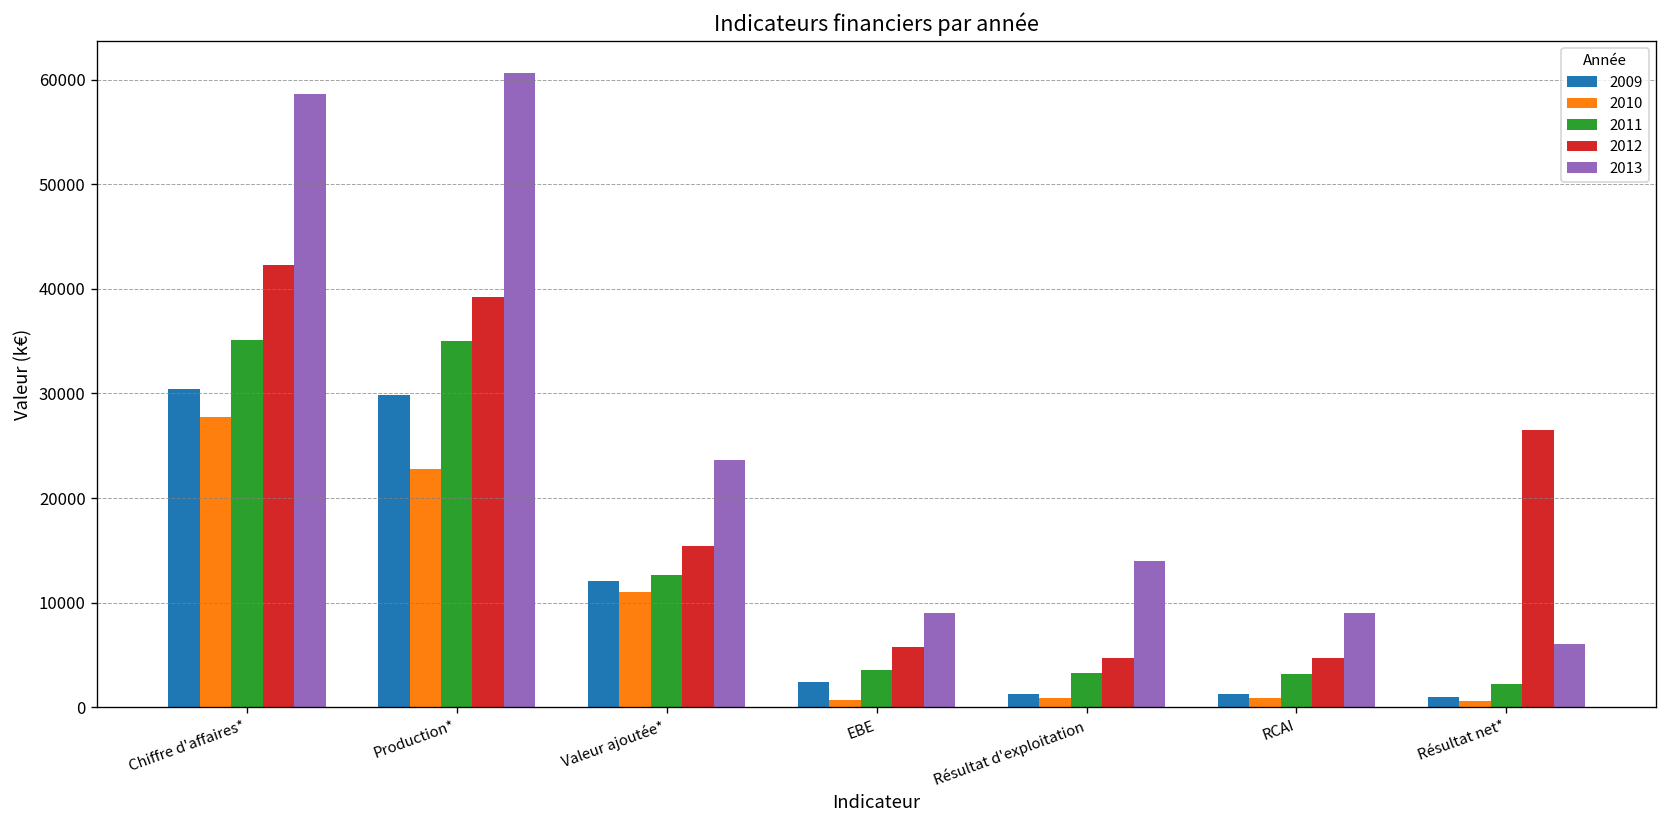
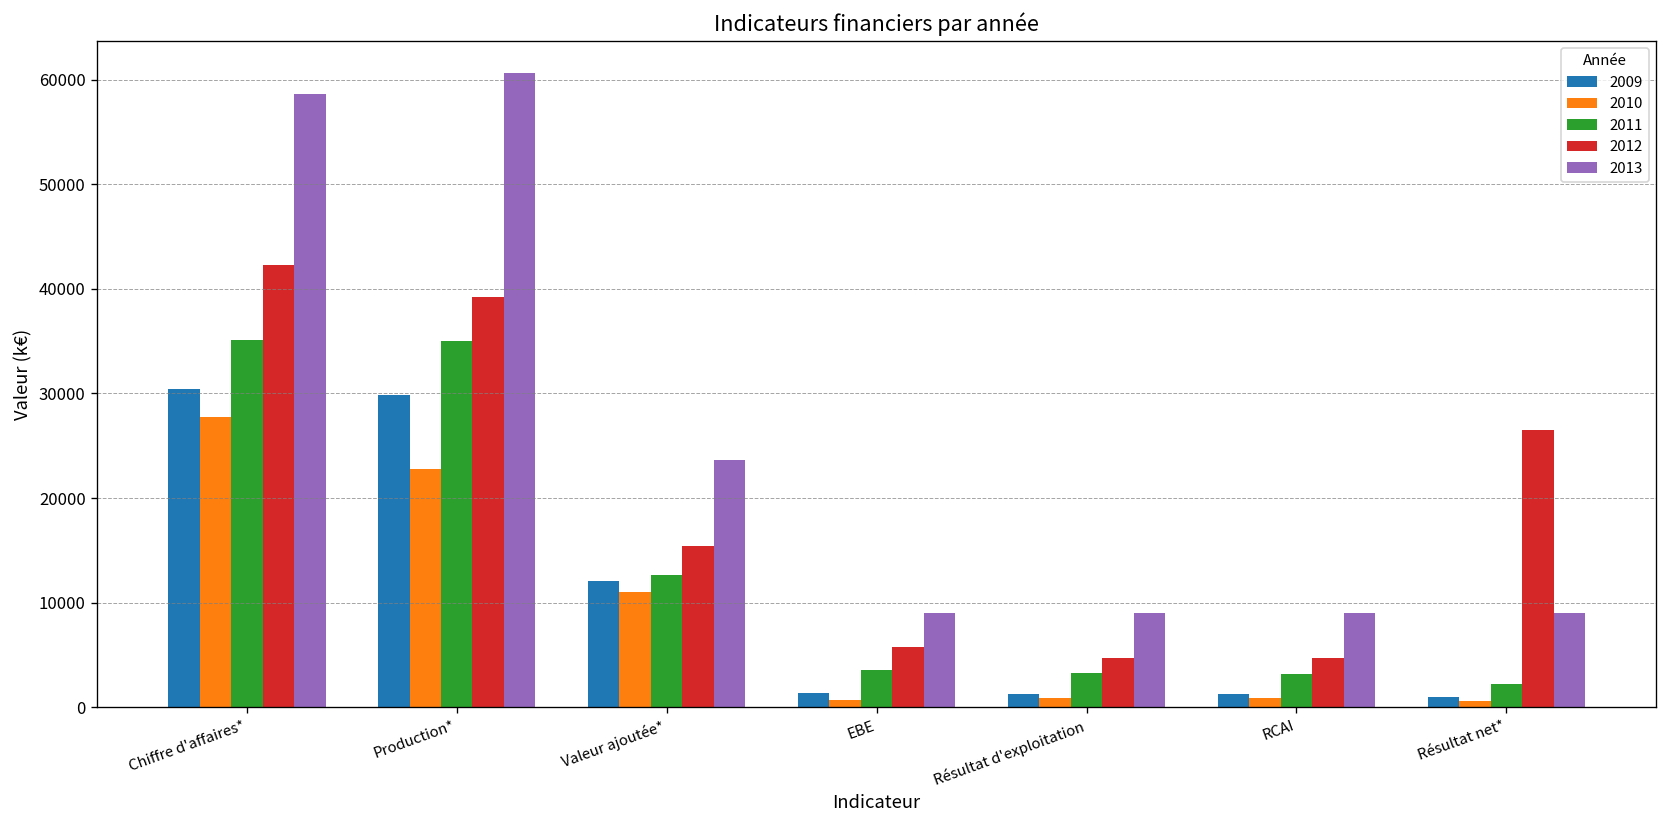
  {
    "2009": {
      "Chiffre d'affaires*": 30000,
      "Production*": 30000,
      "Valeur ajoutée*": 12000,
-     "EBE": 2000,
+     "EBE": 1000,
      "Résultat d'exploitation": 1000,
      "RCAI": 1000,
      "Résultat net*": 1000
    },
    "2010": {
      "Chiffre d'affaires*": 28000,
      "Production*": 23000,
      "Valeur ajoutée*": 11000,
      "EBE": 1000,
      "Résultat d'exploitation": 1000,
      "RCAI": 1000,
      "Résultat net*": 1000
    },
    "2011": {
      "Chiffre d'affaires*": 35000,
      "Production*": 35000,
      "Valeur ajoutée*": 13000,
      "EBE": 4000,
      "Résultat d'exploitation": 3000,
      "RCAI": 3000,
      "Résultat net*": 2000
    },
    "2012": {
      "Chiffre d'affaires*": 42000,
      "Production*": 39000,
      "Valeur ajoutée*": 15000,
      "EBE": 6000,
      "Résultat d'exploitation": 5000,
      "RCAI": 5000,
      "Résultat net*": 26000
    },
    "2013": {
      "Chiffre d'affaires*": 59000,
      "Production*": 61000,
      "Valeur ajoutée*": 24000,
      "EBE": 9000,
-     "Résultat d'exploitation": 14000,
+     "Résultat d'exploitation": 9000,
      "RCAI": 9000,
-     "Résultat net*": 6000
+     "Résultat net*": 9000
    }
  }
